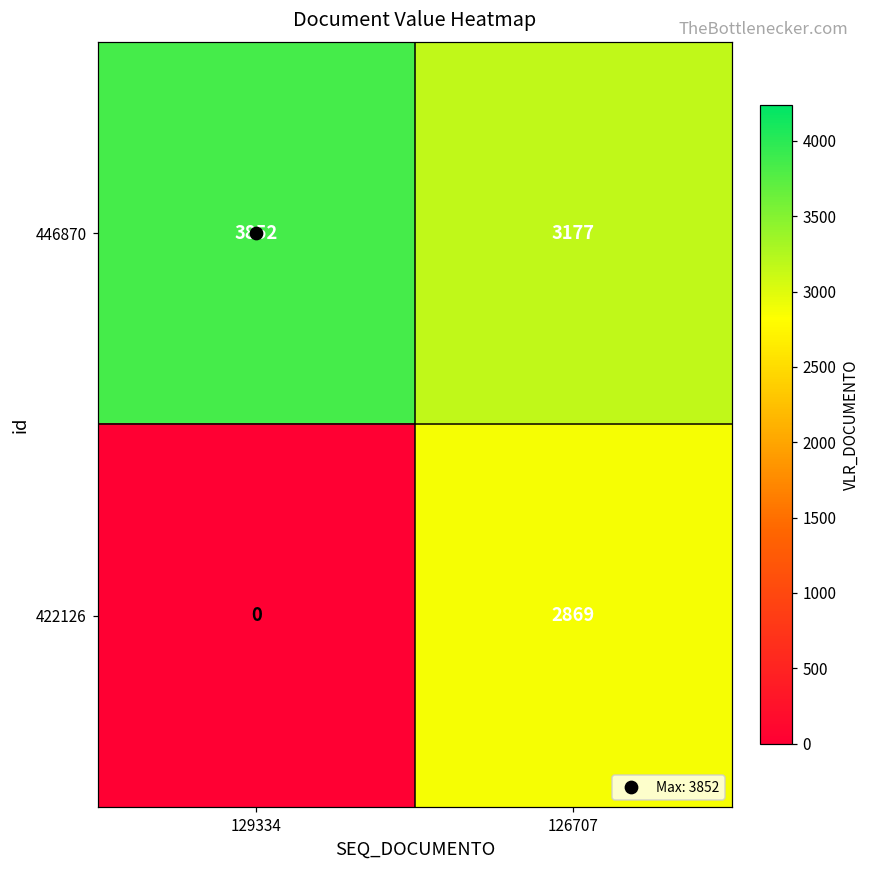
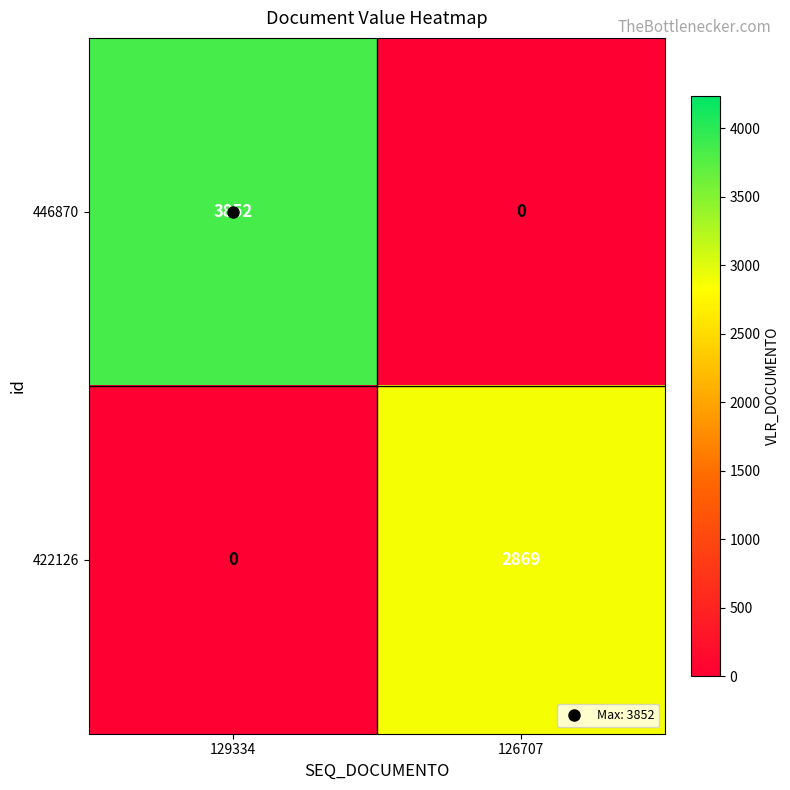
  {
    "446870": {
-     "126707": 3177
+     "126707": 0
    },
    "422126": {
      "129334": 0,
      "126707": 2869
    }
  }
